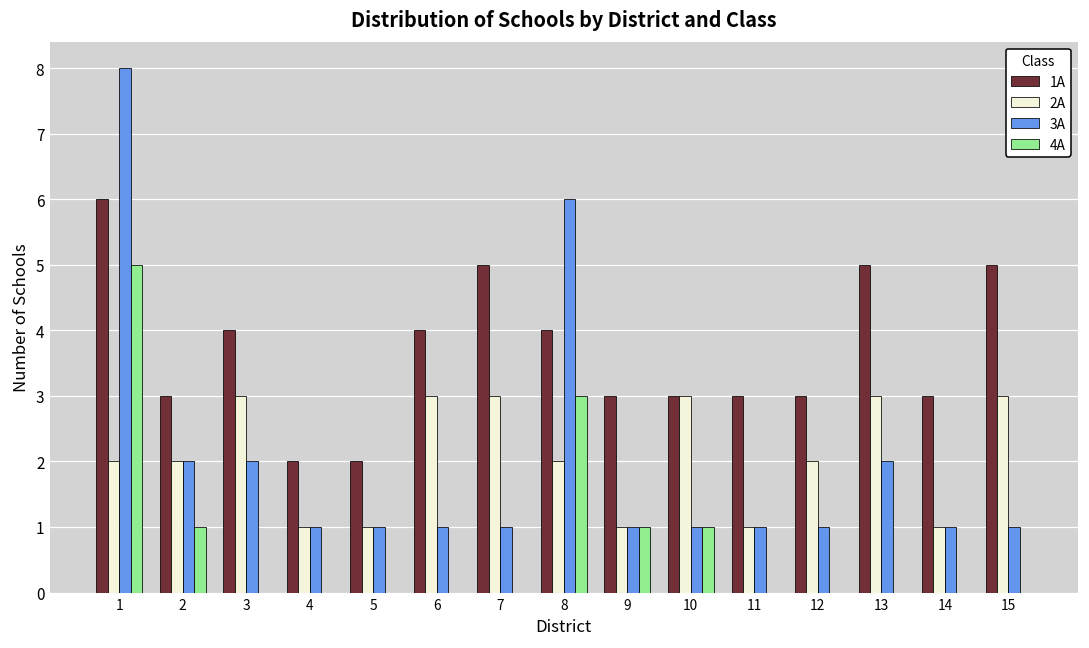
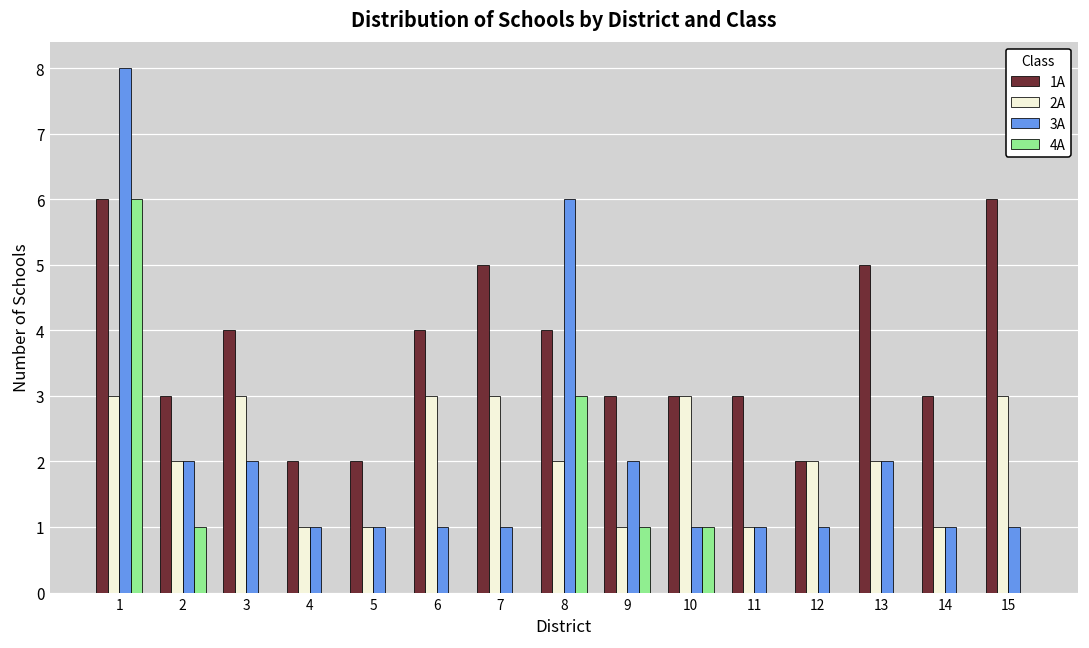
  {
    "1A": {
      "1": 6,
      "2": 3,
      "3": 4,
      "4": 2,
      "5": 2,
      "6": 4,
      "7": 5,
      "8": 4,
      "9": 3,
      "10": 3,
      "11": 3,
-     "12": 3,
+     "12": 2,
      "13": 5,
      "14": 3,
-     "15": 5
+     "15": 6
    },
    "2A": {
-     "1": 2,
+     "1": 3,
      "2": 2,
      "3": 3,
      "4": 1,
      "5": 1,
      "6": 3,
      "7": 3,
      "8": 2,
      "9": 1,
      "10": 3,
      "11": 1,
      "12": 2,
-     "13": 3,
+     "13": 2,
      "14": 1,
      "15": 3
    },
    "3A": {
      "1": 8,
      "2": 2,
      "3": 2,
      "4": 1,
      "5": 1,
      "6": 1,
      "7": 1,
      "8": 6,
-     "9": 1,
+     "9": 2,
      "10": 1,
      "11": 1,
      "12": 1,
      "13": 2,
      "14": 1,
      "15": 1
    },
    "4A": {
-     "1": 5,
+     "1": 6,
      "2": 1,
      "3": 0,
      "4": 0,
      "5": 0,
      "6": 0,
      "7": 0,
      "8": 3,
      "9": 1,
      "10": 1,
      "11": 0,
      "12": 0,
      "13": 0,
      "14": 0,
      "15": 0
    }
  }
